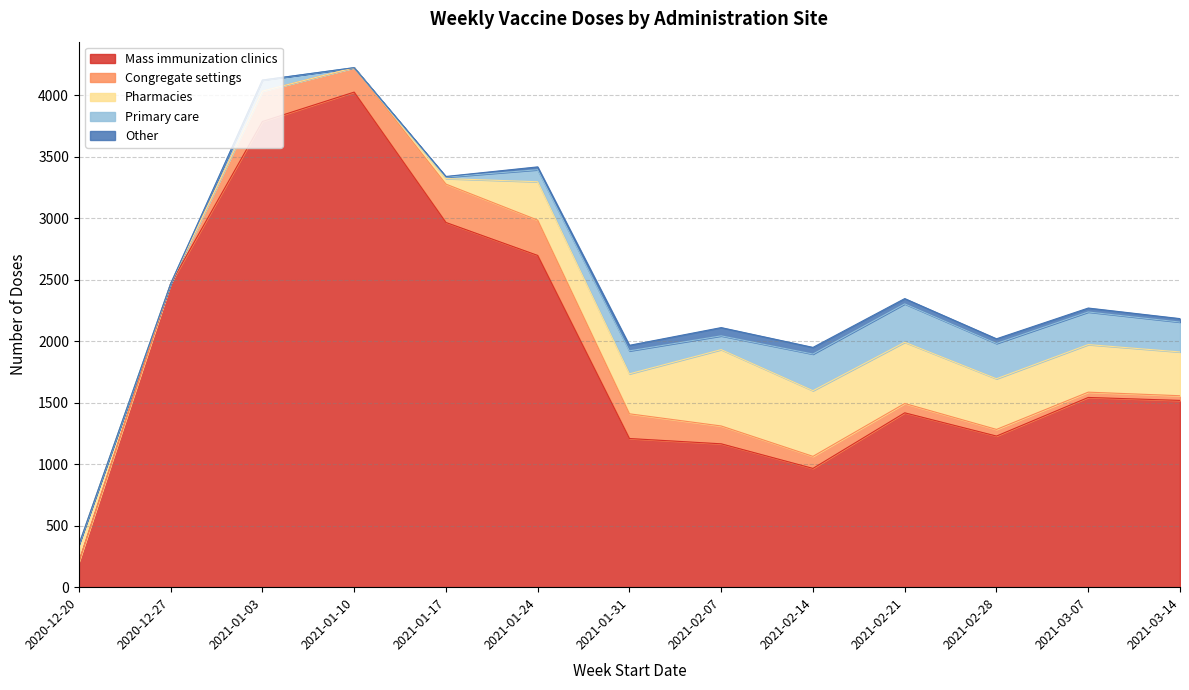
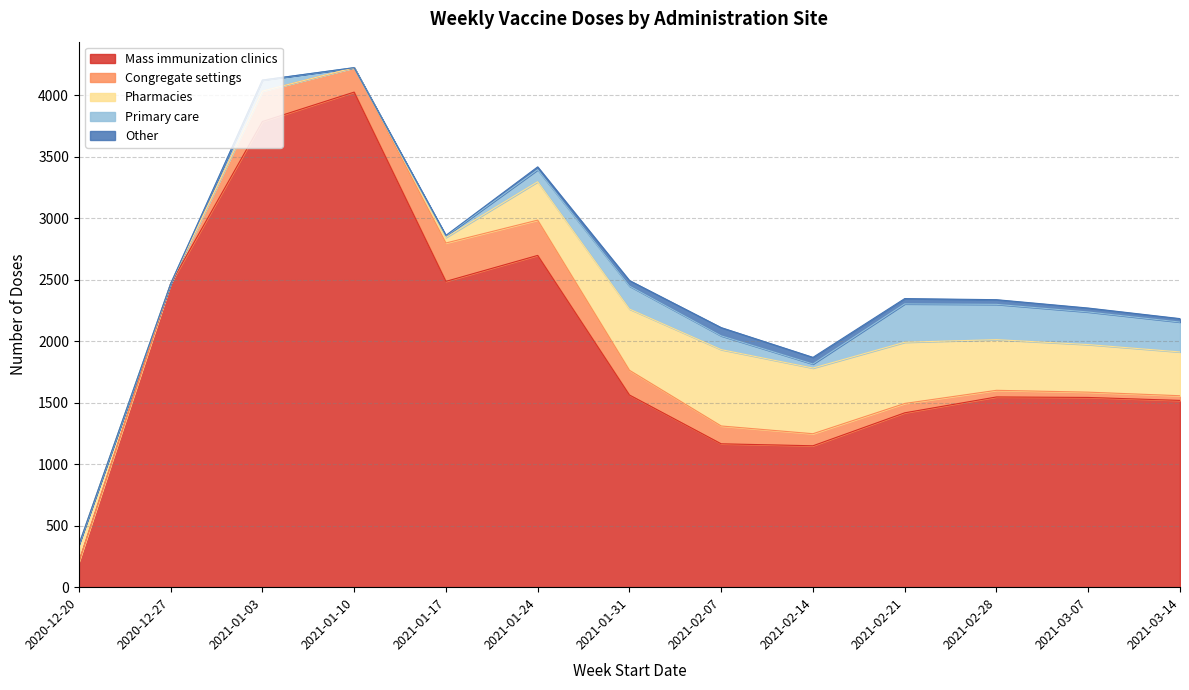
  {
    "Mass immunization clinics": {
      "2021-01-10": 4030,
-     "2021-01-17": 2970,
+     "2021-01-17": 2490,
      "2021-01-24": 2700,
-     "2021-01-31": 1210,
+     "2021-01-31": 1560,
      "2021-02-07": 1170,
-     "2021-02-14": 970,
+     "2021-02-14": 1150,
      "2021-02-21": 1420,
-     "2021-02-28": 1230,
+     "2021-02-28": 1550,
      "2021-03-07": 1540,
      "2021-03-14": 1520
    },
    "Congregate settings": {
      "2021-01-17": 310,
      "2021-01-24": 290,
      "2021-01-31": 200,
      "2021-02-07": 150,
      "2021-02-14": 100,
      "2021-02-21": 80,
      "2021-02-28": 50,
      "2021-03-07": 40,
      "2021-03-14": 40
    },
    "Pharmacies": {
      "2021-01-24": 310,
-     "2021-01-31": 330,
+     "2021-01-31": 500,
      "2021-02-07": 620,
      "2021-02-14": 530,
      "2021-02-21": 500,
      "2021-02-28": 410,
      "2021-03-07": 390,
      "2021-03-14": 360
    },
    "Primary care": {
      "2021-01-24": 100,
      "2021-01-31": 190,
      "2021-02-07": 110,
-     "2021-02-14": 300,
+     "2021-02-14": 30,
      "2021-02-21": 310,
      "2021-02-28": 290,
      "2021-03-07": 270,
      "2021-03-14": 240
    },
    "Other": {
      "2021-01-24": 20,
      "2021-01-31": 50,
      "2021-02-07": 70,
      "2021-02-14": 50,
      "2021-02-21": 40,
      "2021-02-28": 40,
      "2021-03-07": 30,
      "2021-03-14": 30
    }
  }
